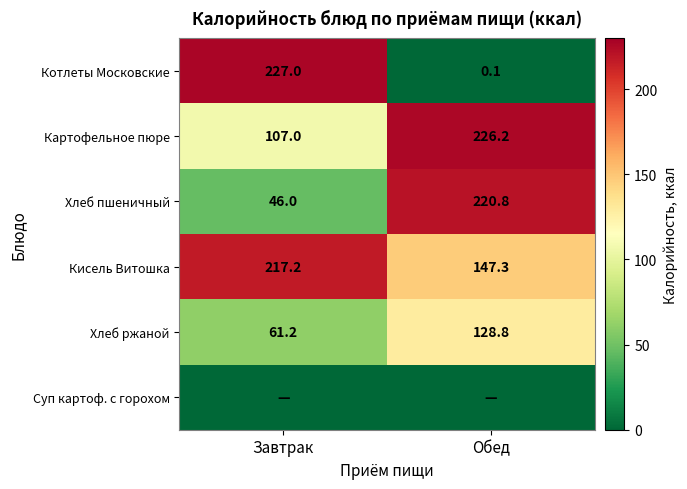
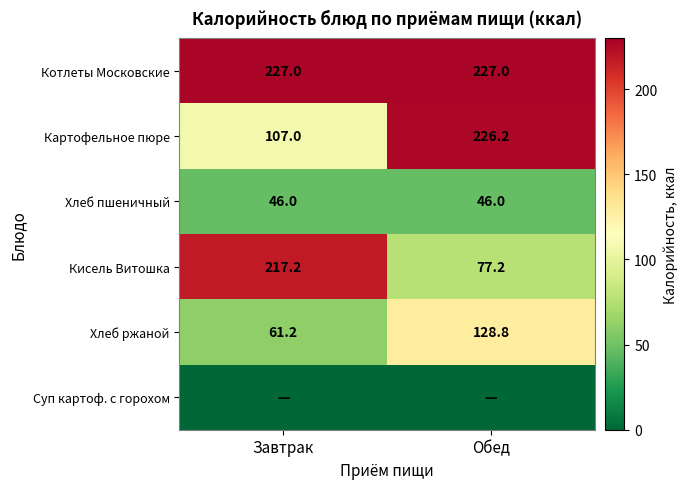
  {
    "Котлеты Московские": {
      "Завтрак": 227.0,
-     "Обед": 0.1
+     "Обед": 227.0
    },
    "Картофельное пюре": {
      "Завтрак": 107.0,
      "Обед": 226.2
    },
    "Хлеб пшеничный": {
      "Завтрак": 46.0,
-     "Обед": 220.8
+     "Обед": 46.0
    },
    "Кисель Витошка": {
      "Завтрак": 217.2,
-     "Обед": 147.3
+     "Обед": 77.2
    },
    "Хлеб ржаной": {
      "Завтрак": 61.2,
      "Обед": 128.8
    }
  }
